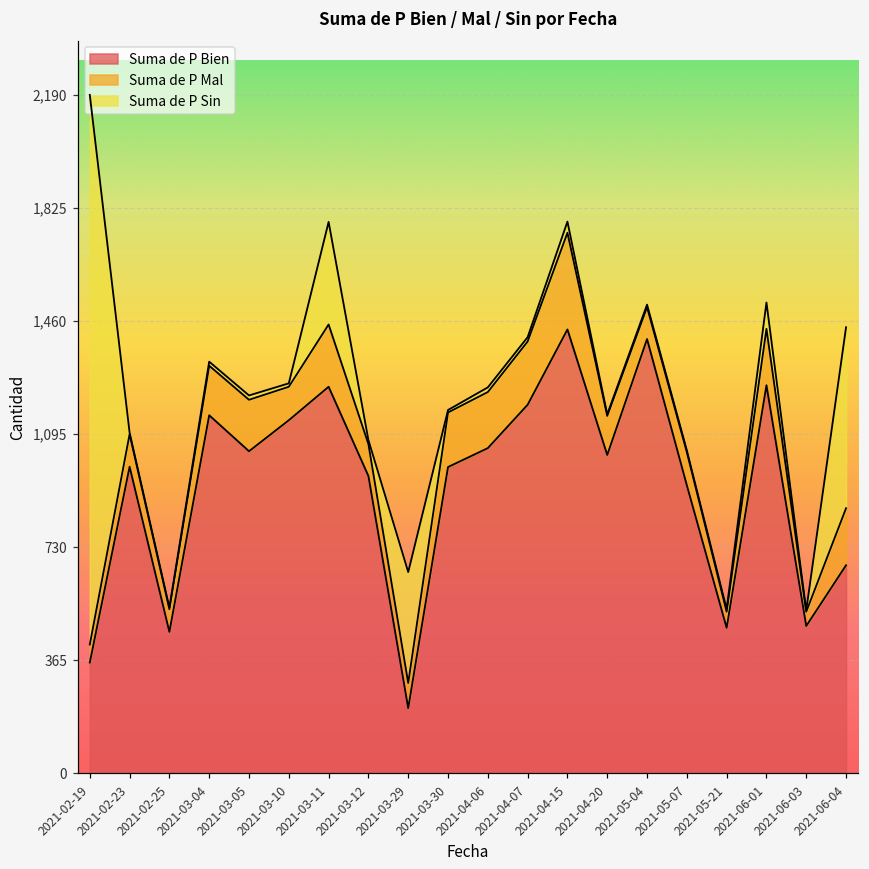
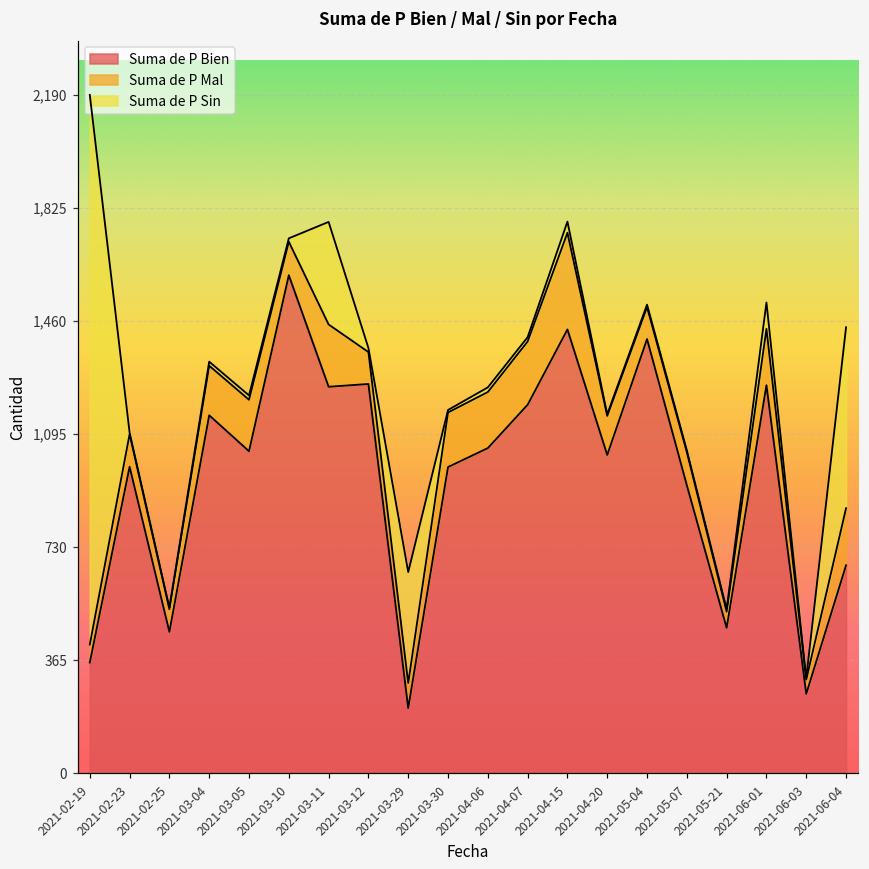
  {
    "Suma de P Bien": {
      "2021-02-19": "360",
      "2021-02-23": "990",
      "2021-02-25": "460",
      "2021-03-04": "1,160",
      "2021-03-05": "1,040",
-     "2021-03-10": "1,140",
+     "2021-03-10": "1,610",
      "2021-03-11": "1,250",
-     "2021-03-12": "960",
+     "2021-03-12": "1,260",
      "2021-03-29": "210",
      "2021-03-30": "990",
      "2021-04-06": "1,050",
      "2021-04-07": "1,190",
      "2021-04-15": "1,430",
      "2021-04-20": "1,030",
      "2021-05-04": "1,400",
      "2021-05-07": "930",
      "2021-05-21": "470",
      "2021-06-01": "1,250",
-     "2021-06-03": "480",
+     "2021-06-03": "260",
      "2021-06-04": "670"
    },
    "Suma de P Mal": {
      "2021-02-19": "60",
      "2021-03-04": "160",
      "2021-03-05": "170",
      "2021-03-10": "110",
      "2021-03-11": "200",
      "2021-03-12": "100",
      "2021-03-29": "80",
      "2021-04-06": "180",
      "2021-04-07": "200",
      "2021-04-15": "310",
      "2021-06-01": "180",
      "2021-06-04": "180"
    },
    "Suma de P Sin": {
      "2021-03-04": "10",
      "2021-03-05": "10",
      "2021-03-10": "10",
      "2021-03-11": "330",
      "2021-03-12": "10",
      "2021-03-29": "360",
      "2021-04-06": "20",
      "2021-04-07": "10",
      "2021-04-15": "40",
      "2021-06-01": "90",
      "2021-06-04": "580"
    }
  }
